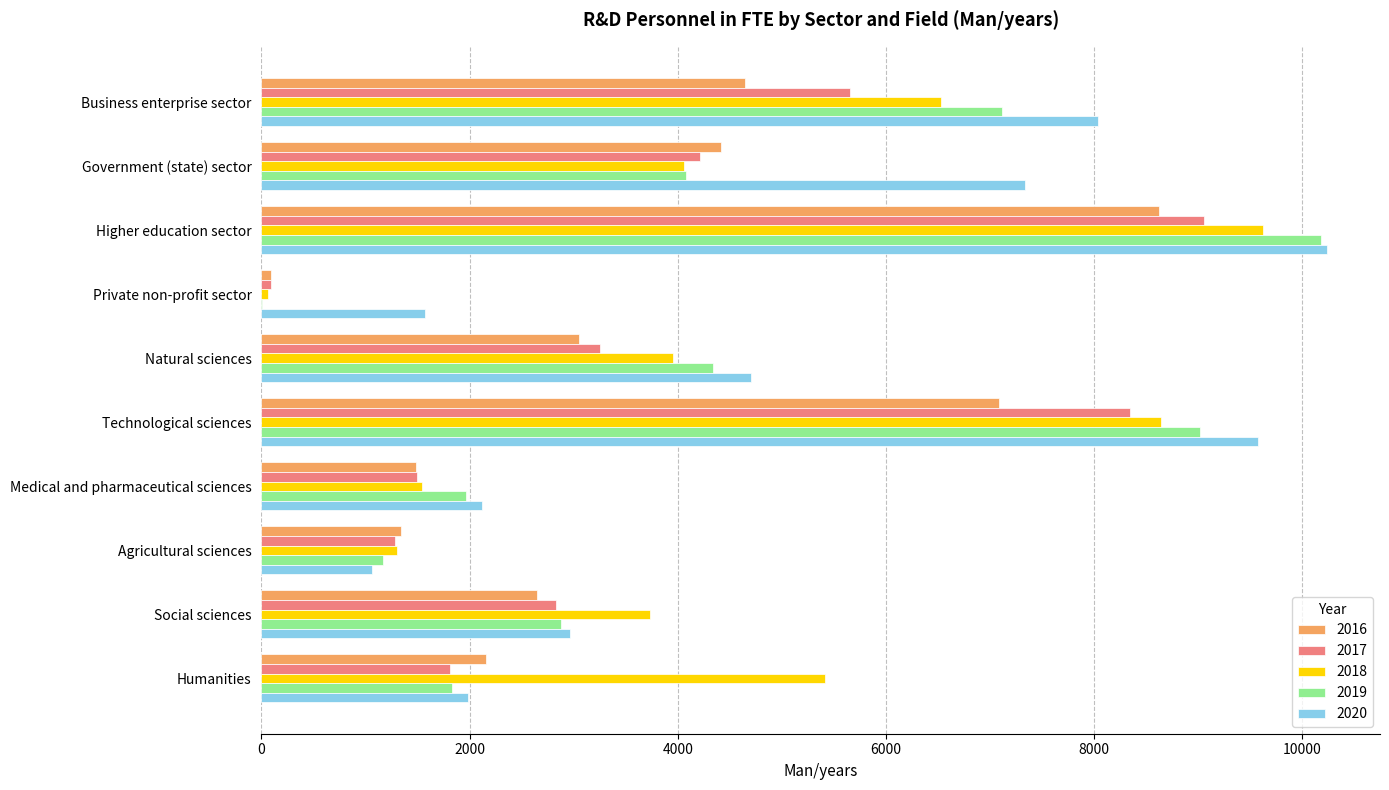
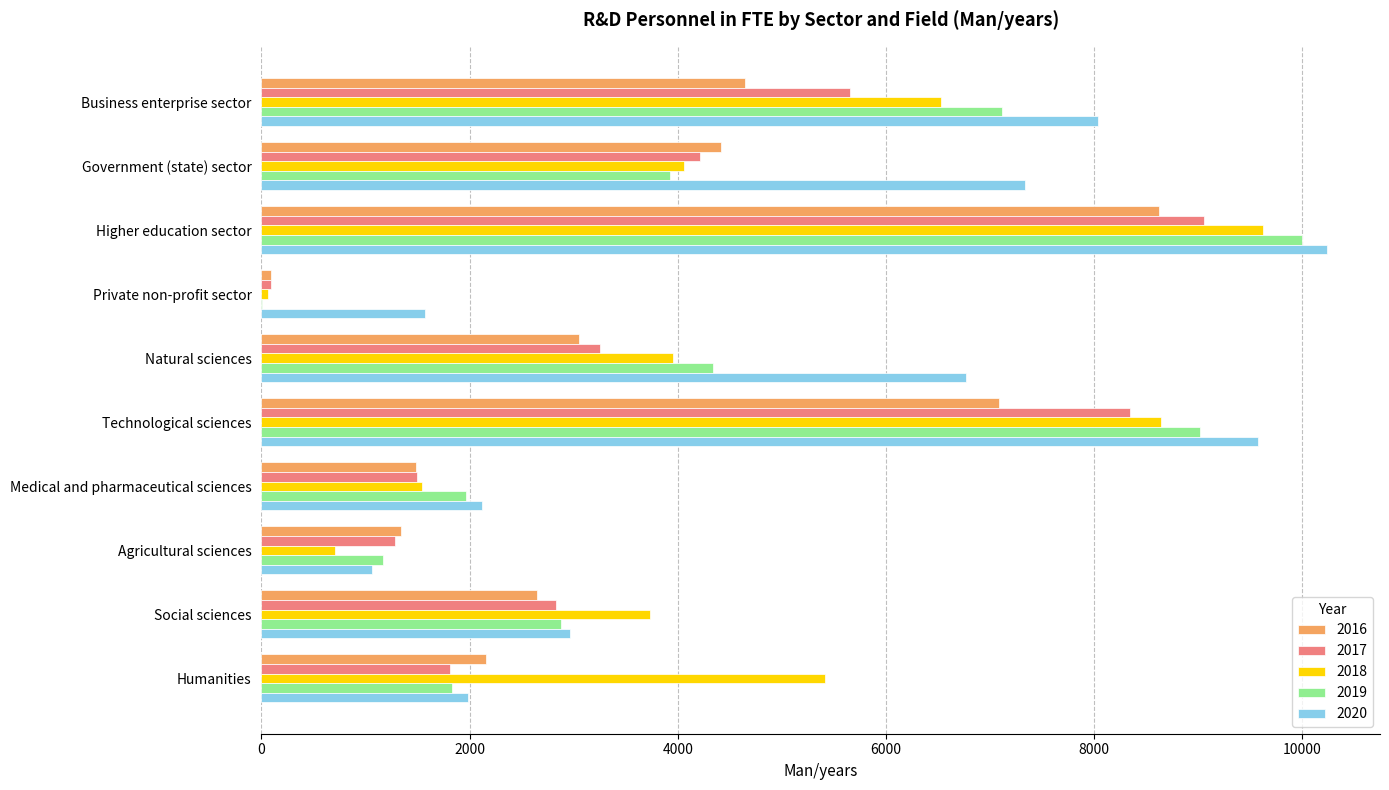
  {
    "2018": {
      "Business enterprise sector": 6520,
      "Government (state) sector": 4060,
      "Higher education sector": 9620,
      "Private non-profit sector": 60,
      "Natural sciences": 3960,
      "Technological sciences": 8640,
      "Medical and pharmaceutical sciences": 1540,
-     "Agricultural sciences": 1300,
+     "Agricultural sciences": 710,
      "Social sciences": 3730,
      "Humanities": 5410
    },
    "2019": {
      "Business enterprise sector": 7110,
-     "Government (state) sector": 4080,
-     "Higher education sector": 10180,
+     "Government (state) sector": 3920,
+     "Higher education sector": 10000,
      "Natural sciences": 4340,
      "Technological sciences": 9020,
      "Medical and pharmaceutical sciences": 1960,
      "Agricultural sciences": 1170,
      "Social sciences": 2880,
      "Humanities": 1830
    },
    "2020": {
      "Business enterprise sector": 8030,
      "Government (state) sector": 7340,
      "Higher education sector": 10230,
      "Private non-profit sector": 1570,
-     "Natural sciences": 4700,
+     "Natural sciences": 6770,
      "Technological sciences": 9580,
      "Medical and pharmaceutical sciences": 2120,
      "Agricultural sciences": 1060,
      "Social sciences": 2960,
      "Humanities": 1980
    }
  }
